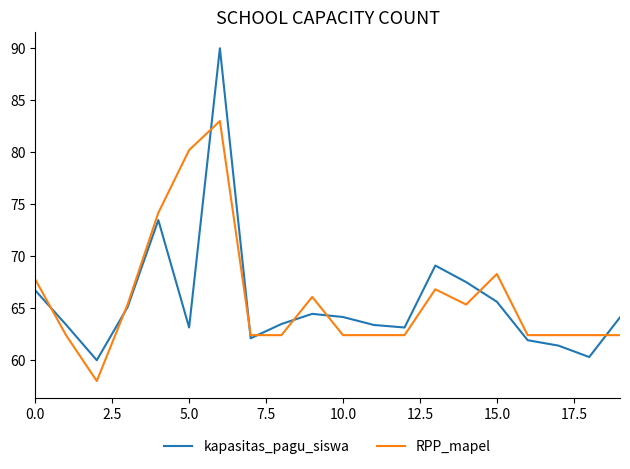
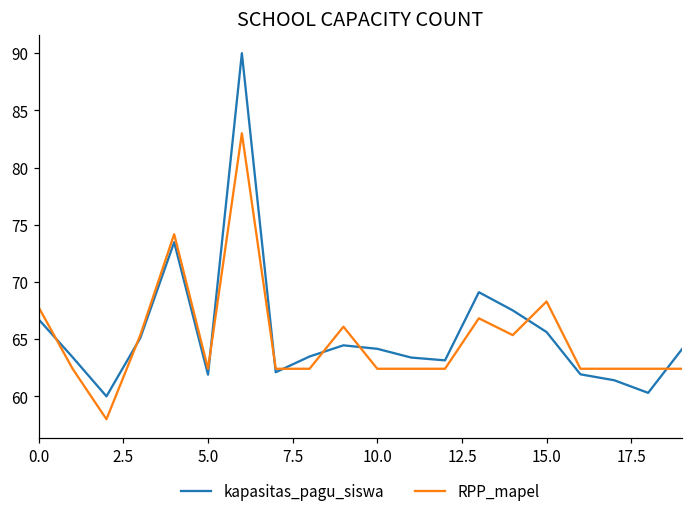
  {
    "kapasitas_pagu_siswa": {
      "0.0": 66.7,
-     "5.0": 63.1,
+     "5.0": 61.9,
      "10.0": 64.2,
      "15.0": 65.6
    },
    "RPP_mapel": {
      "0.0": 67.8,
-     "5.0": 80.2,
+     "5.0": 62.4,
      "10.0": 62.4,
      "15.0": 68.3
    }
  }
